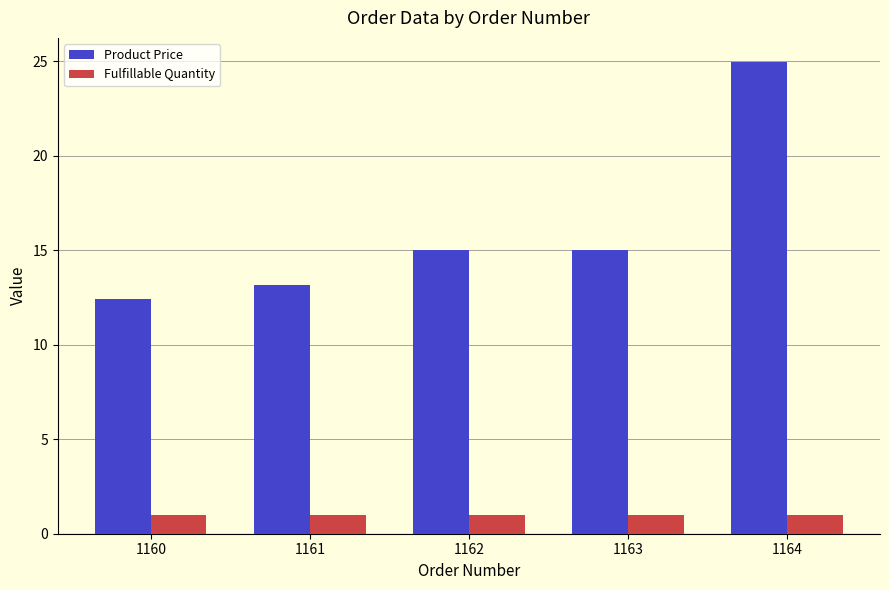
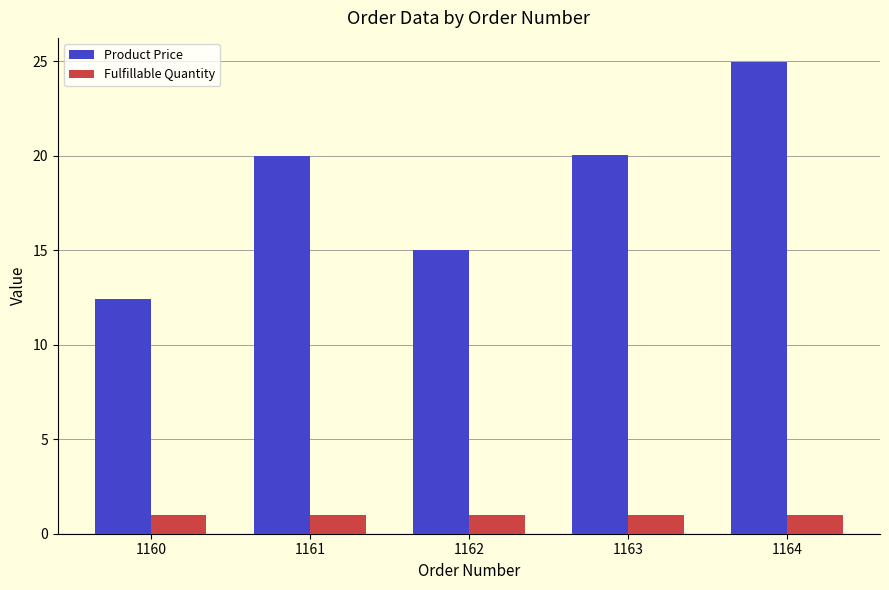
  {
    "Product Price": {
      "1160": 12.4,
-     "1161": 13.2,
+     "1161": 20.0,
      "1162": 15.0,
-     "1163": 15.0,
+     "1163": 20.1,
      "1164": 25.0
    },
    "Fulfillable Quantity": {
      "1160": 1.0,
      "1161": 1.0,
      "1162": 1.0,
      "1163": 1.0,
      "1164": 1.0
    }
  }
